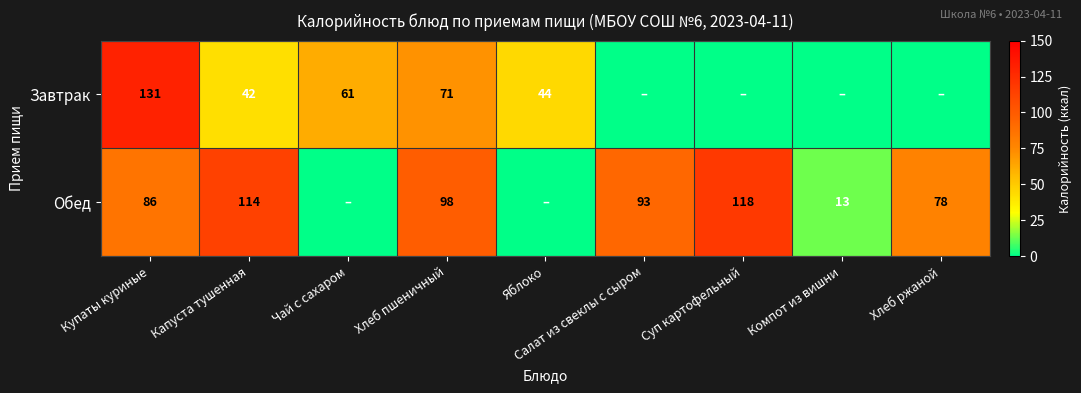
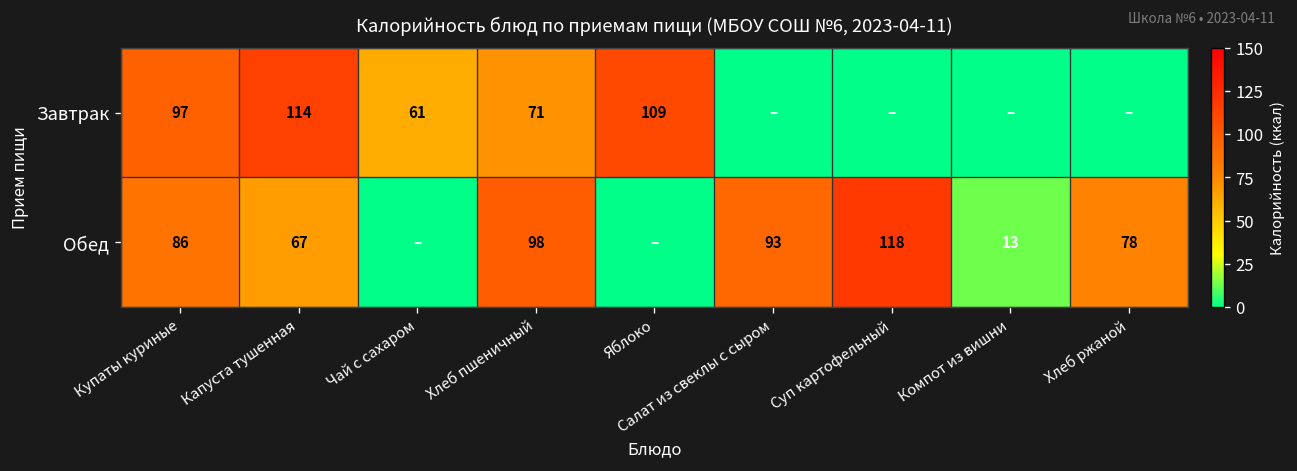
  {
    "Завтрак": {
-     "Купаты куриные": 131,
-     "Капуста тушенная": 42,
+     "Купаты куриные": 97,
+     "Капуста тушенная": 114,
      "Чай с сахаром": 61,
      "Хлеб пшеничный": 71,
-     "Яблоко": 44
+     "Яблоко": 109
    },
    "Обед": {
      "Купаты куриные": 86,
-     "Капуста тушенная": 114,
+     "Капуста тушенная": 67,
      "Хлеб пшеничный": 98,
      "Салат из свеклы с сыром": 93,
      "Суп картофельный": 118,
      "Компот из вишни": 13,
      "Хлеб ржаной": 78
    }
  }
